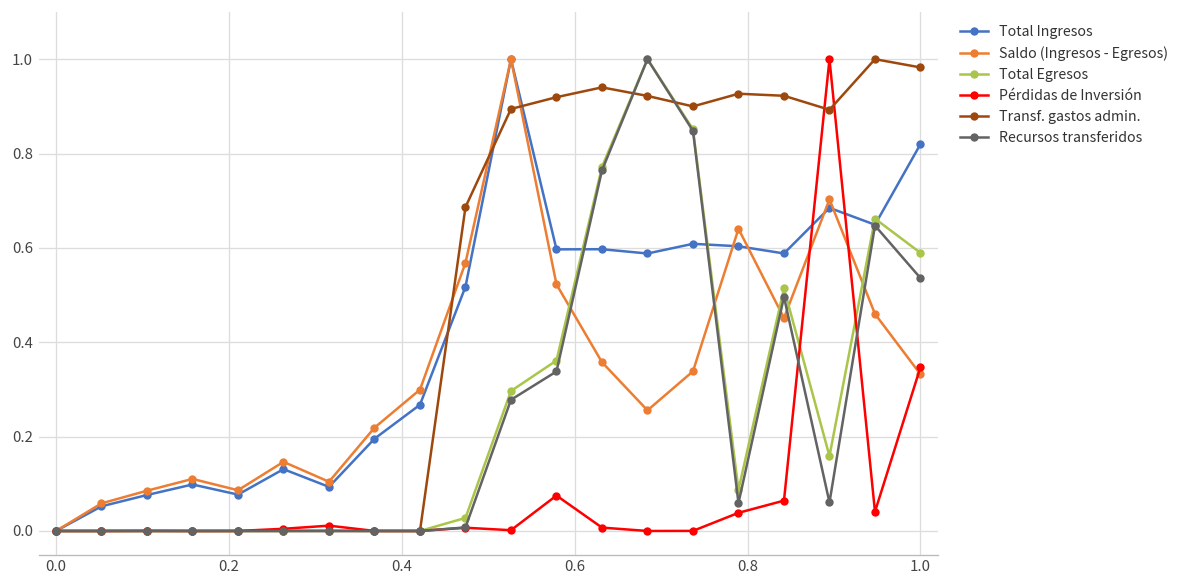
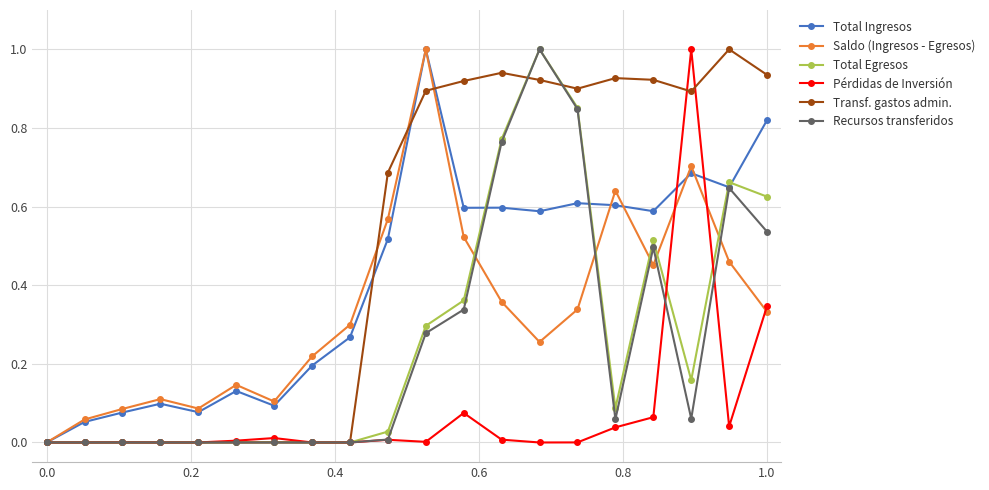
  {
    "Total Ingresos": {
      "1.0": 0.82
    },
    "Saldo (Ingresos - Egresos)": {
      "1.0": 0.33
    },
    "Total Egresos": {
-     "1.0": 0.59
+     "1.0": 0.63
    },
    "Pérdidas de Inversión": {
      "1.0": 0.35
    },
    "Transf. gastos admin.": {
-     "1.0": 0.98
+     "1.0": 0.93
    },
    "Recursos transferidos": {
      "1.0": 0.54
    }
  }
